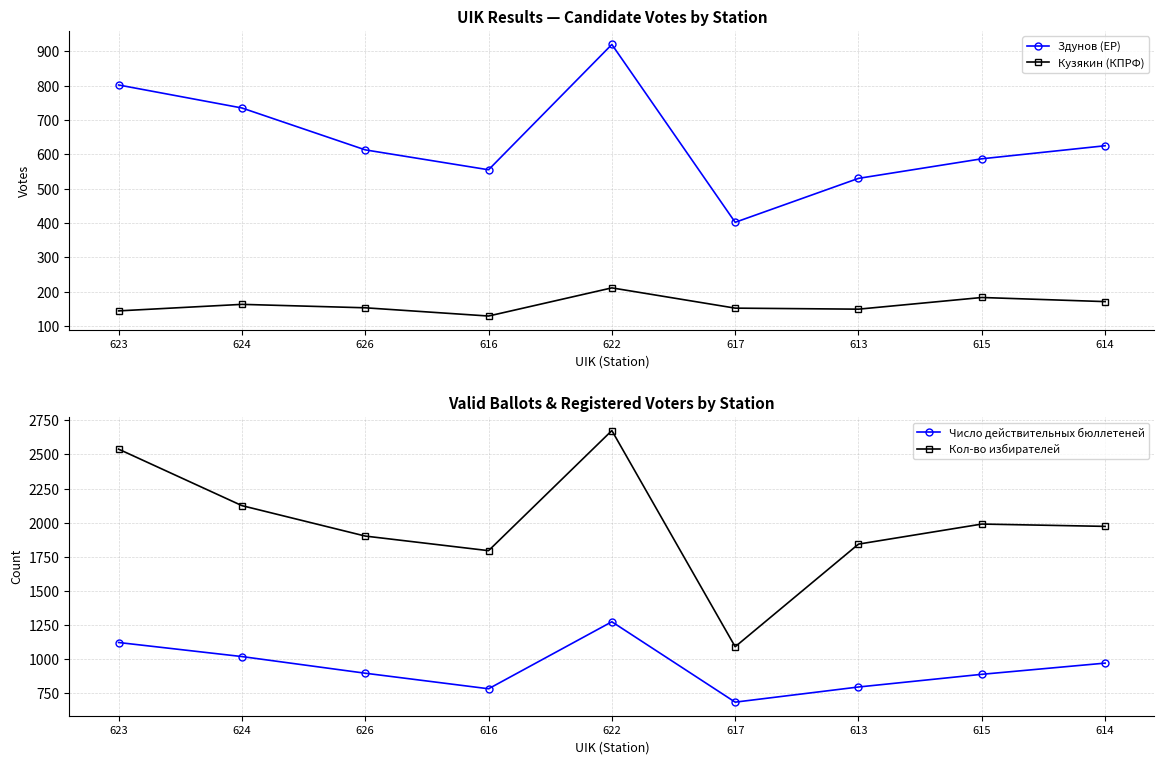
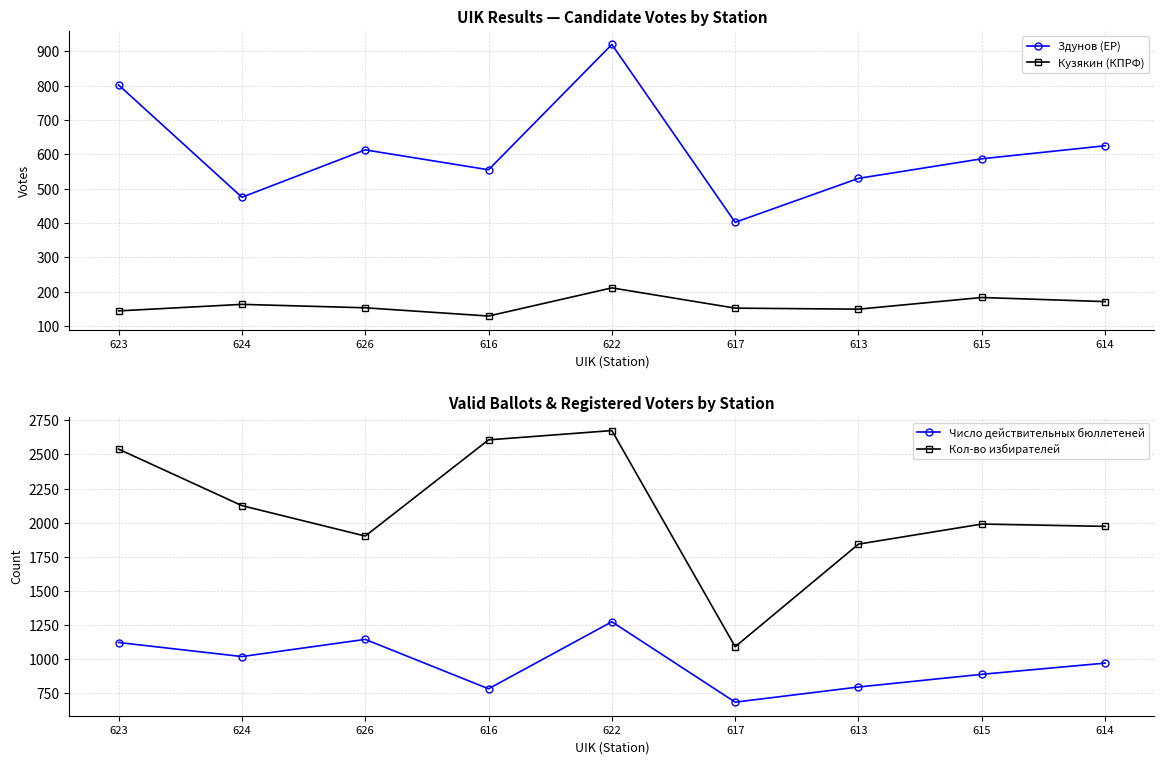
  {
    "UIK Results — Candidate Votes by Station": {
      "Здунов (ЕР)": {
        "623": 800,
-       "624": 740,
+       "624": 480,
        "626": 610,
        "616": 560,
        "622": 920,
        "617": 400,
        "613": 530,
        "615": 590,
        "614": 630
      },
      "Кузякин (КПРФ)": {
        "623": 140,
        "624": 160,
        "626": 150,
        "616": 130,
        "622": 210,
        "617": 150,
        "613": 150,
        "615": 180,
        "614": 170
      }
    },
    "Valid Ballots & Registered Voters by Station": {
      "Число действительных бюллетеней": {
        "623": 1120,
        "624": 1020,
-       "626": 900,
+       "626": 1150,
        "616": 780,
        "622": 1270,
        "617": 690,
        "613": 800,
        "615": 890,
        "614": 970
      },
      "Кол-во избирателей": {
        "623": 2540,
        "624": 2130,
        "626": 1900,
-       "616": 1800,
+       "616": 2610,
        "622": 2680,
        "617": 1090,
        "613": 1840,
        "615": 1990,
        "614": 1970
      }
    }
  }
